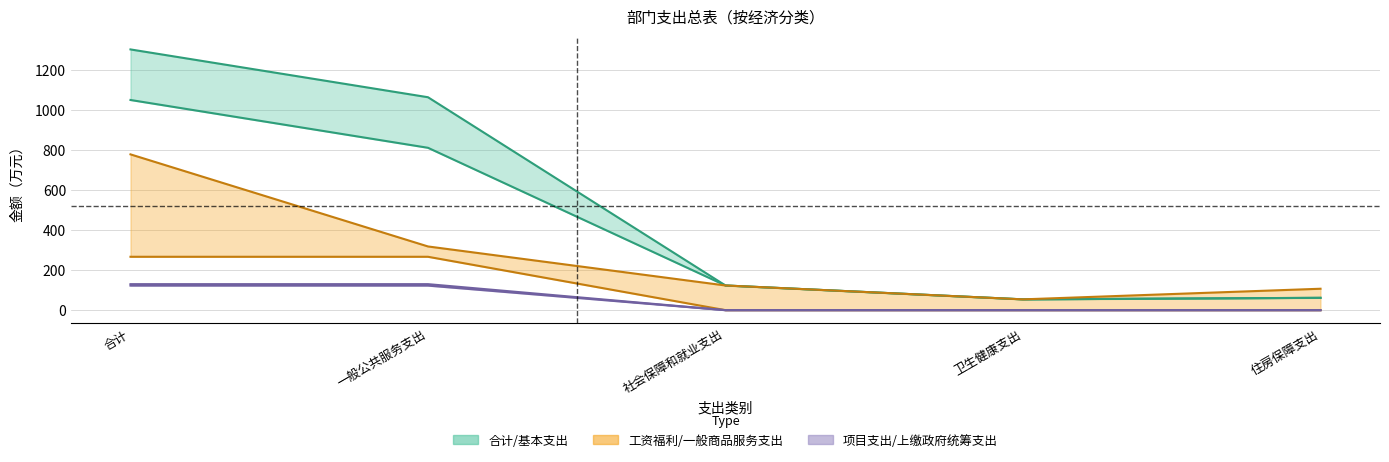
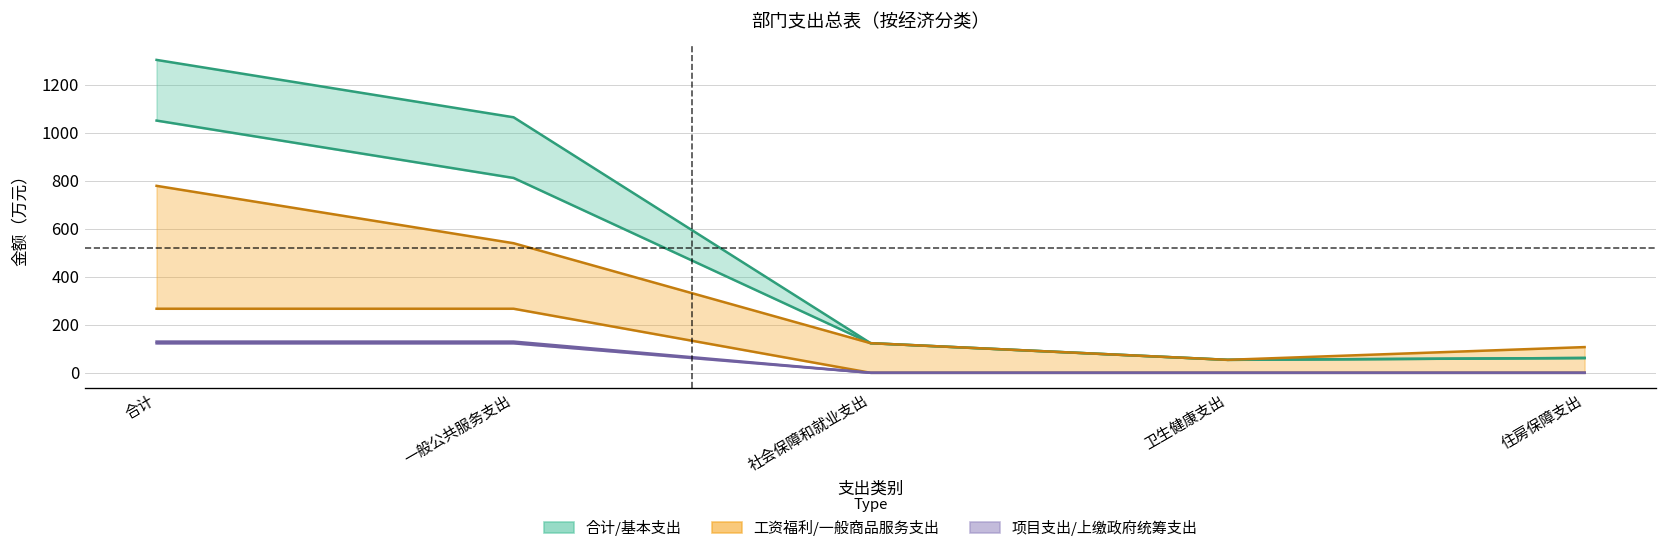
  {
    "工资福利/一般商品服务支出": {
      "合计": 780,
-     "一般公共服务支出": 320,
+     "一般公共服务支出": 540,
      "住房保障支出": 110
    }
  }
